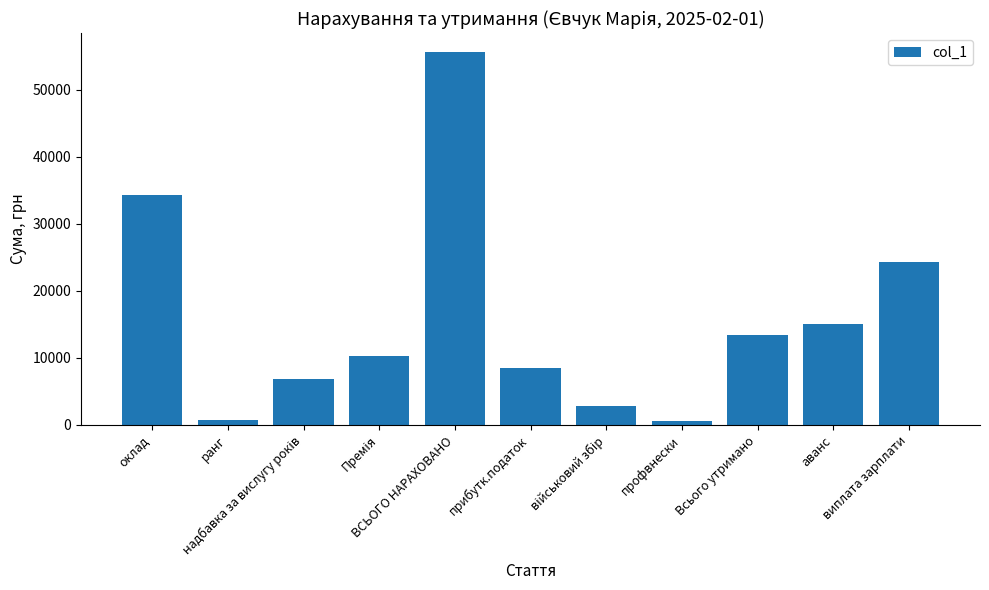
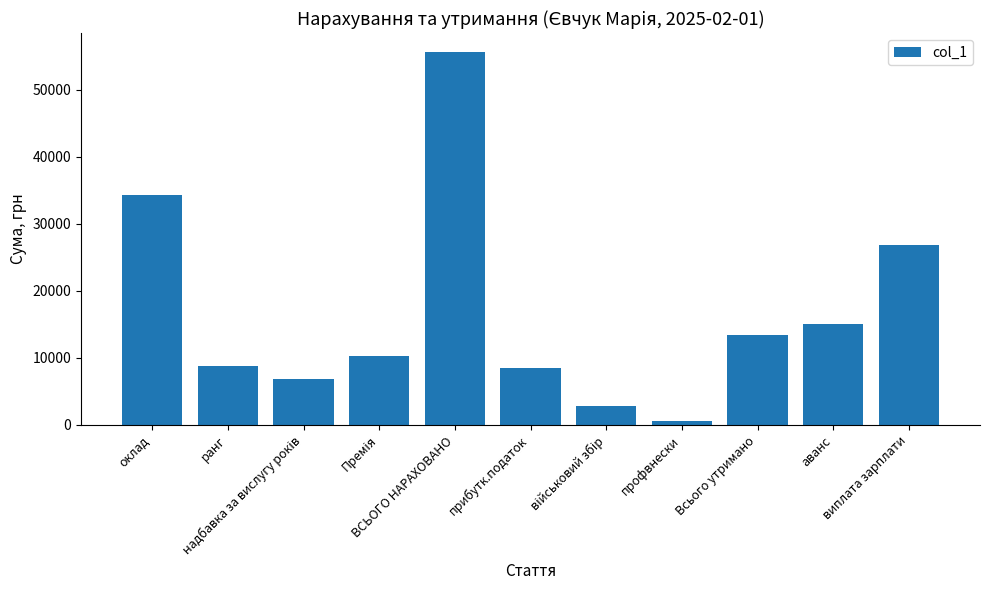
  {
    "оклад": 34000,
-   "ранг": 1000,
+   "ранг": 9000,
    "надбавка за вислугу років": 7000,
    "Премія": 10000,
    "ВСЬОГО НАРАХОВАНО": 56000,
    "прибутк.податок": 8000,
    "військовий збір": 3000,
    "профвнески": 1000,
    "Всього утримано": 13000,
    "аванс": 15000,
-   "виплата зарплати": 24000
+   "виплата зарплати": 27000
  }
